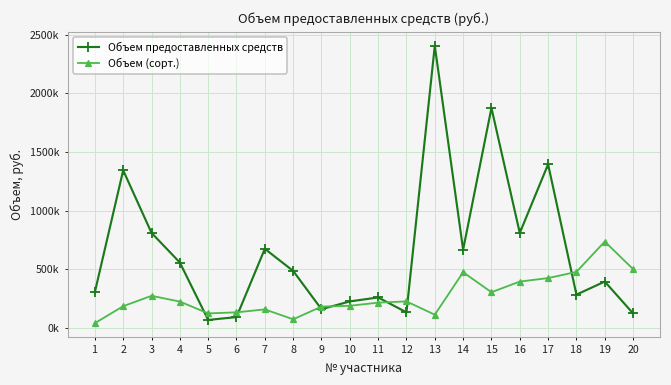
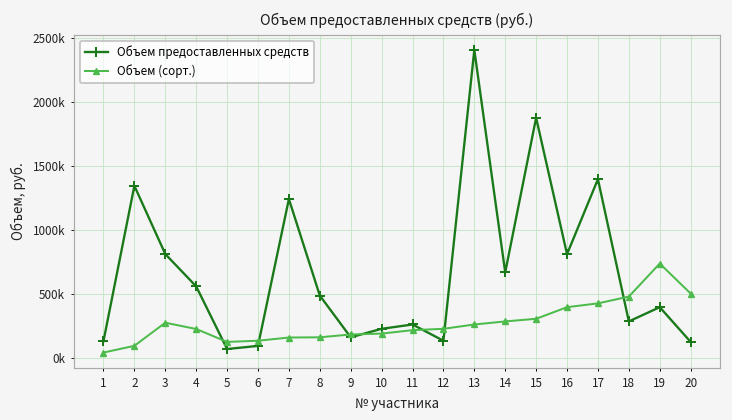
  {
    "Объем предоставленных средств": {
-     "1": 300000,
+     "1": 130000,
      "2": 1340000,
      "3": 810000,
      "4": 560000,
      "5": 70000,
      "6": 90000,
-     "7": 670000,
+     "7": 1240000,
      "8": 490000,
      "10": 230000,
      "11": 260000,
      "12": 130000,
      "13": 2410000,
      "14": 670000,
      "15": 1880000,
      "16": 810000,
      "17": 1400000,
      "18": 280000,
      "19": 400000,
      "20": 120000
    },
    "Объем (сорт.)": {
      "1": 40000,
-     "2": 180000,
+     "2": 90000,
      "3": 270000,
      "4": 220000,
      "5": 120000,
      "6": 130000,
      "7": 160000,
-     "8": 70000,
+     "8": 160000,
      "10": 190000,
      "11": 220000,
      "12": 230000,
-     "13": 110000,
-     "14": 470000,
+     "13": 260000,
+     "14": 280000,
      "15": 300000,
      "16": 400000,
      "17": 420000,
      "18": 480000,
      "19": 740000,
      "20": 500000
    }
  }
